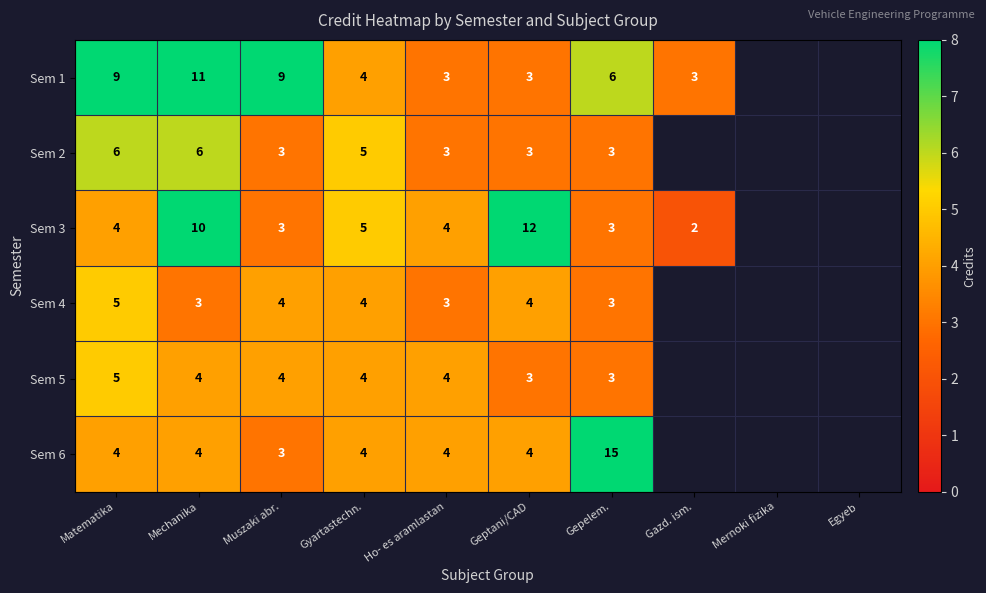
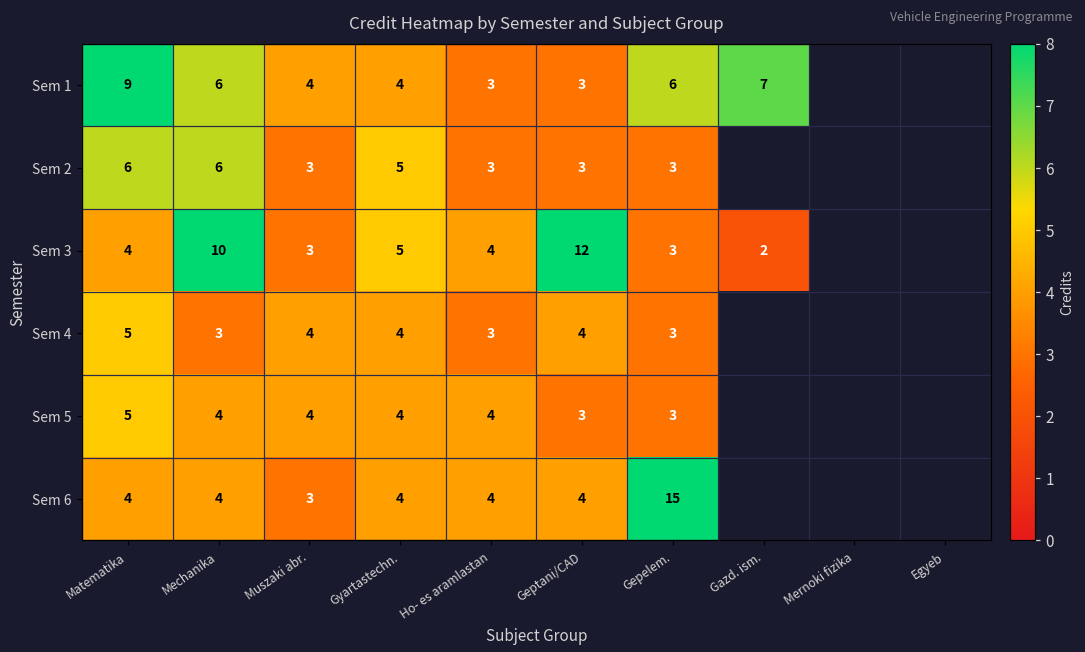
  {
    "Sem 1": {
      "Matematika": 9,
-     "Mechanika": 11,
-     "Muszaki abr.": 9,
+     "Mechanika": 6,
+     "Muszaki abr.": 4,
      "Gyartastechn.": 4,
      "Ho- es aramlastan": 3,
      "Geptani/CAD": 3,
      "Gepelem.": 6,
-     "Gazd. ism.": 3
+     "Gazd. ism.": 7
    },
    "Sem 2": {
      "Matematika": 6,
      "Mechanika": 6,
      "Muszaki abr.": 3,
      "Gyartastechn.": 5,
      "Ho- es aramlastan": 3,
      "Geptani/CAD": 3,
      "Gepelem.": 3
    },
    "Sem 3": {
      "Matematika": 4,
      "Mechanika": 10,
      "Muszaki abr.": 3,
      "Gyartastechn.": 5,
      "Ho- es aramlastan": 4,
      "Geptani/CAD": 12,
      "Gepelem.": 3,
      "Gazd. ism.": 2
    },
    "Sem 4": {
      "Matematika": 5,
      "Mechanika": 3,
      "Muszaki abr.": 4,
      "Gyartastechn.": 4,
      "Ho- es aramlastan": 3,
      "Geptani/CAD": 4,
      "Gepelem.": 3
    },
    "Sem 5": {
      "Matematika": 5,
      "Mechanika": 4,
      "Muszaki abr.": 4,
      "Gyartastechn.": 4,
      "Ho- es aramlastan": 4,
      "Geptani/CAD": 3,
      "Gepelem.": 3
    },
    "Sem 6": {
      "Matematika": 4,
      "Mechanika": 4,
      "Muszaki abr.": 3,
      "Gyartastechn.": 4,
      "Ho- es aramlastan": 4,
      "Geptani/CAD": 4,
      "Gepelem.": 15
    }
  }
